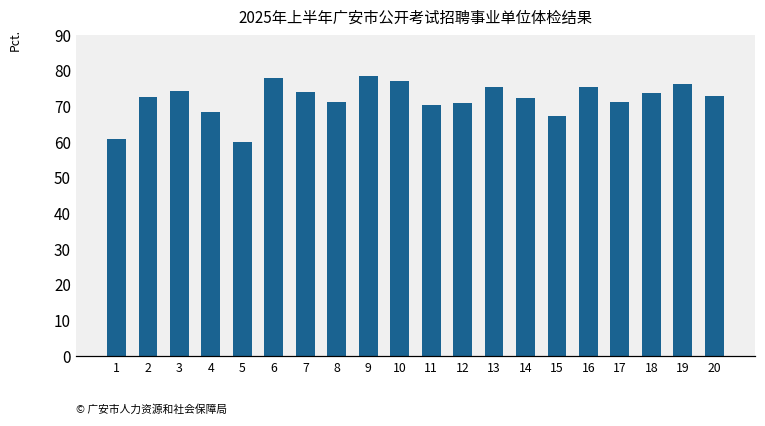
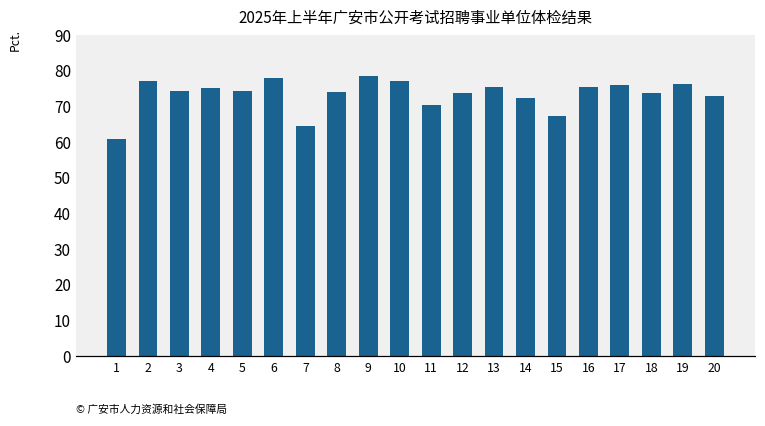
  {
    "1": 61,
-   "2": 73,
+   "2": 77,
    "3": 74,
-   "4": 69,
-   "5": 60,
+   "4": 75,
+   "5": 74,
    "6": 78,
-   "7": 74,
-   "8": 71,
+   "7": 64,
+   "8": 74,
    "9": 78,
    "10": 77,
    "11": 70,
-   "12": 71,
+   "12": 74,
    "13": 75,
    "14": 72,
    "15": 67,
    "16": 75,
-   "17": 71,
+   "17": 76,
    "18": 74,
    "19": 76,
    "20": 73
  }
